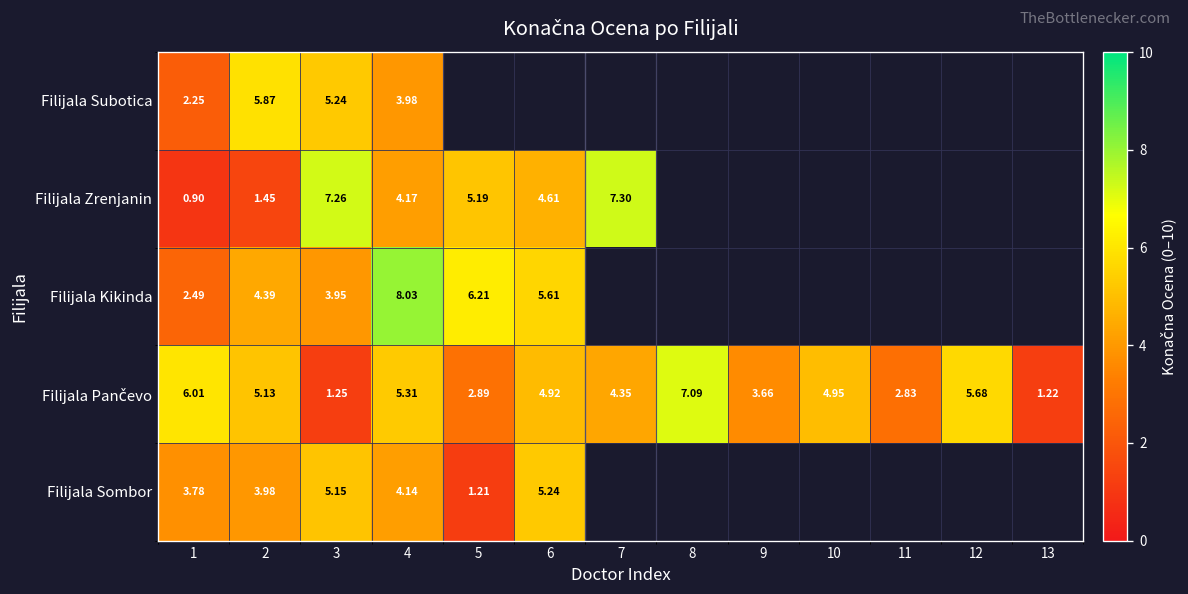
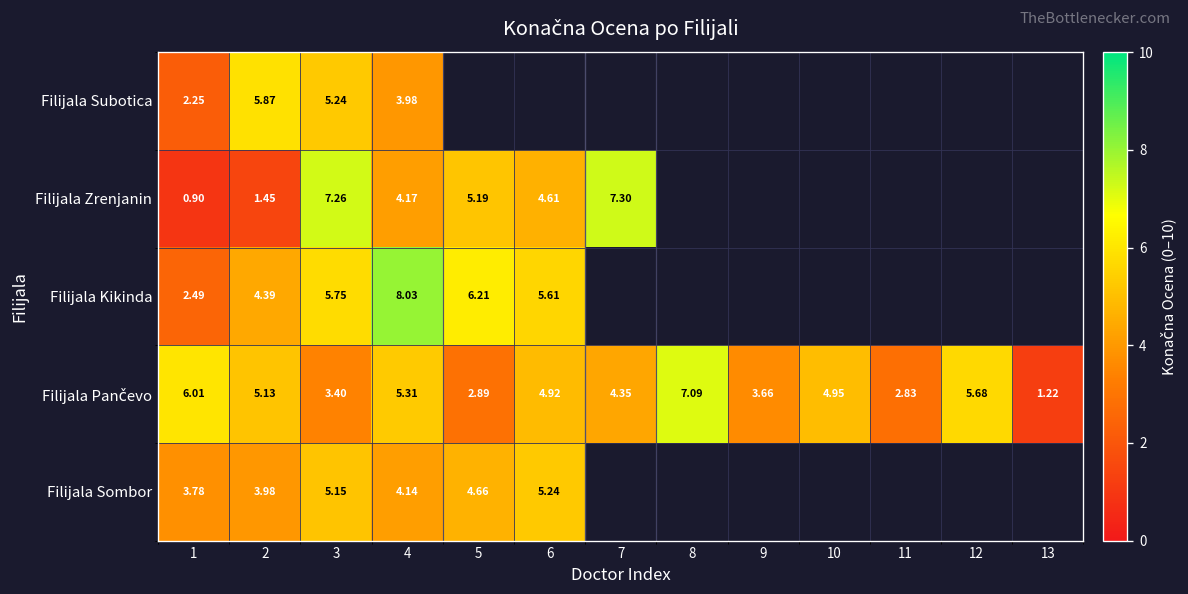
  {
    "Filijala Subotica": {
      "1": 2.25,
      "2": 5.87,
      "3": 5.24,
      "4": 3.98
    },
    "Filijala Zrenjanin": {
      "1": 0.90,
      "2": 1.45,
      "3": 7.26,
      "4": 4.17,
      "5": 5.19,
      "6": 4.61,
      "7": 7.30
    },
    "Filijala Kikinda": {
      "1": 2.49,
      "2": 4.39,
-     "3": 3.95,
+     "3": 5.75,
      "4": 8.03,
      "5": 6.21,
      "6": 5.61
    },
    "Filijala Pančevo": {
      "1": 6.01,
      "2": 5.13,
-     "3": 1.25,
+     "3": 3.40,
      "4": 5.31,
      "5": 2.89,
      "6": 4.92,
      "7": 4.35,
      "8": 7.09,
      "9": 3.66,
      "10": 4.95,
      "11": 2.83,
      "12": 5.68,
      "13": 1.22
    },
    "Filijala Sombor": {
      "1": 3.78,
      "2": 3.98,
      "3": 5.15,
      "4": 4.14,
-     "5": 1.21,
+     "5": 4.66,
      "6": 5.24
    }
  }
